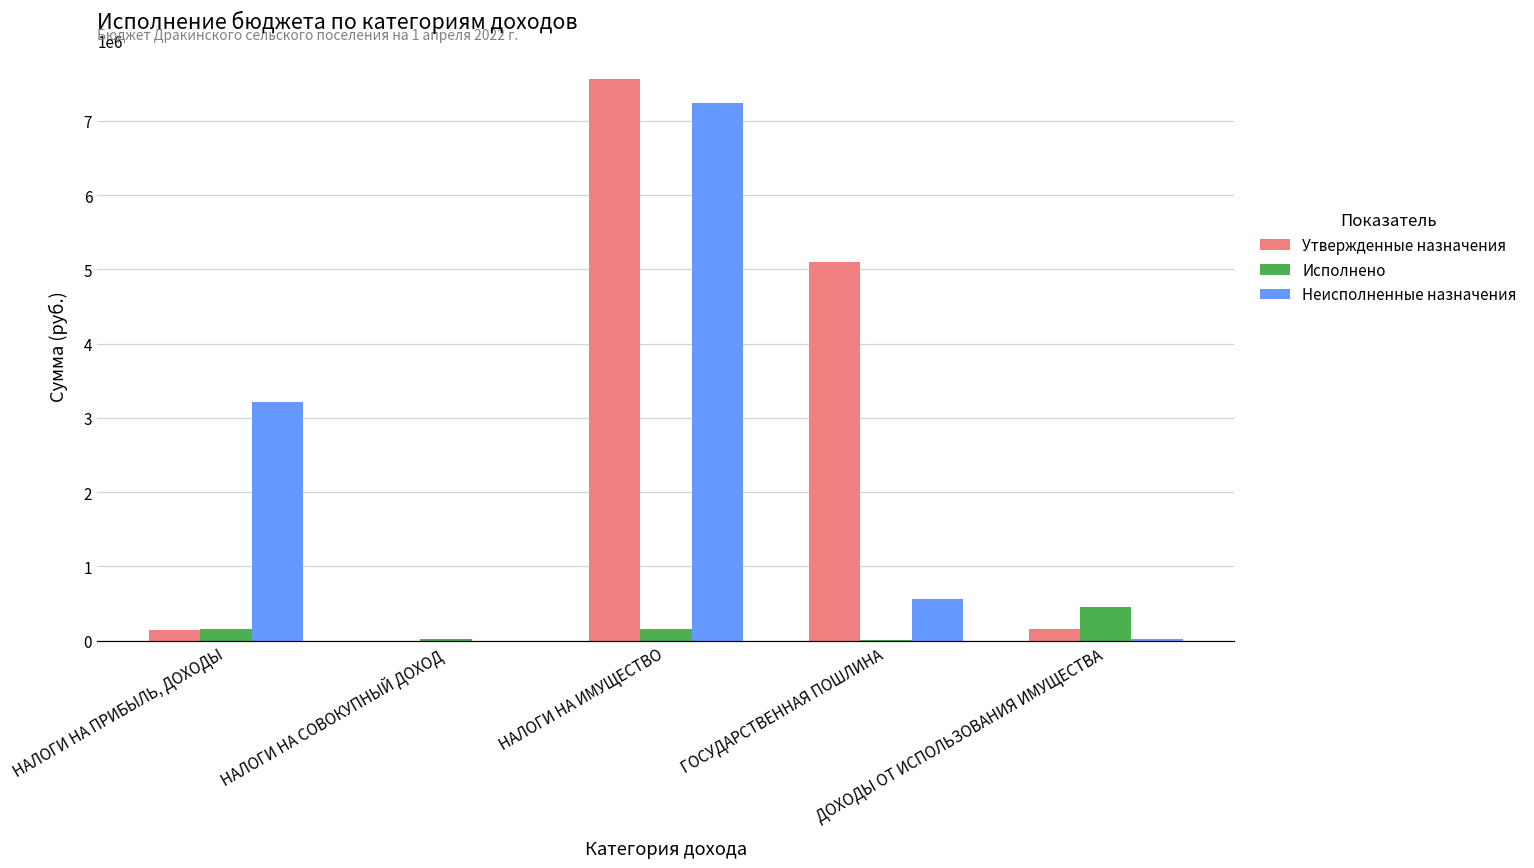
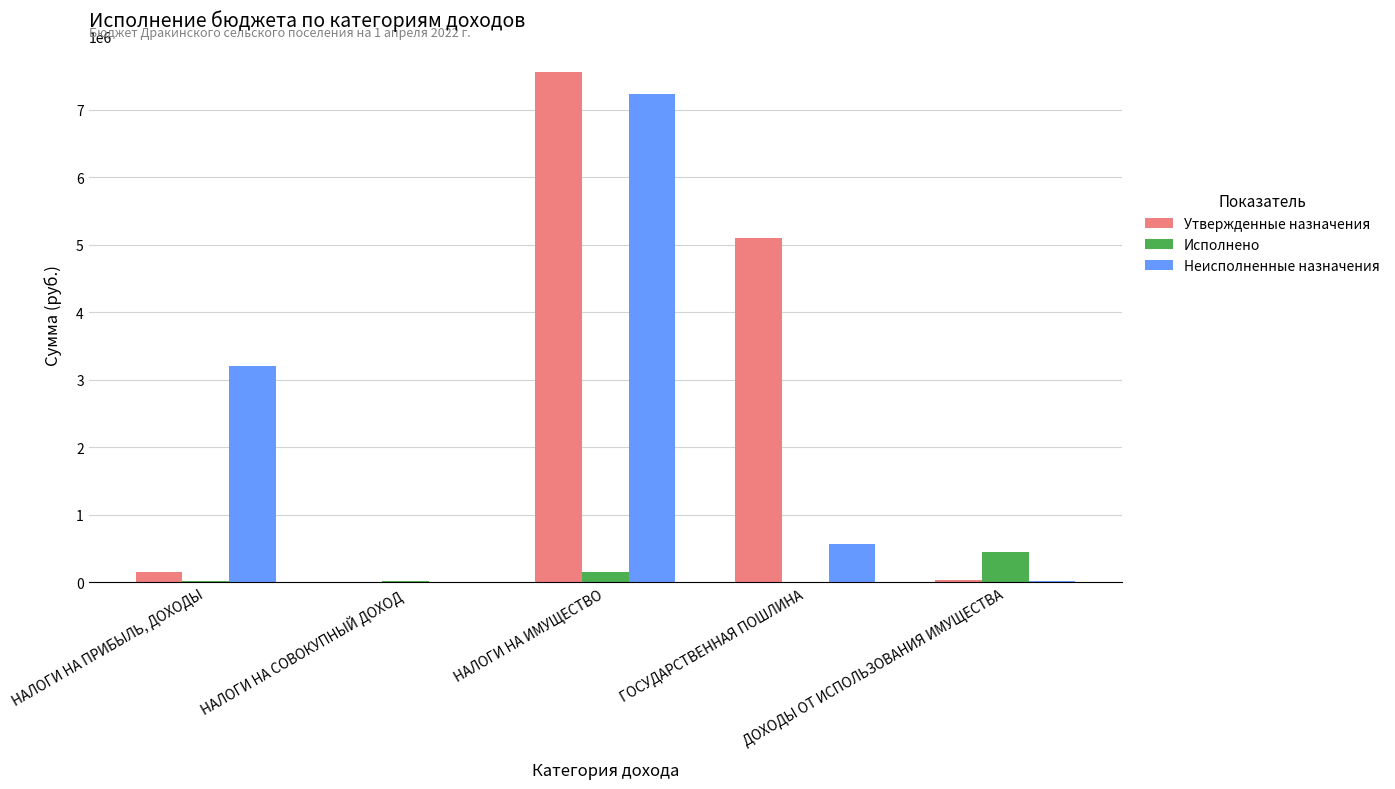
  {
    "Утвержденные назначения": {
      "НАЛОГИ НА ПРИБЫЛЬ, ДОХОДЫ": 100000,
      "НАЛОГИ НА ИМУЩЕСТВО": 7600000,
      "ГОСУДАРСТВЕННАЯ ПОШЛИНА": 5100000,
-     "ДОХОДЫ ОТ ИСПОЛЬЗОВАНИЯ ИМУЩЕСТВА": 200000
+     "ДОХОДЫ ОТ ИСПОЛЬЗОВАНИЯ ИМУЩЕСТВА": 0
    },
    "Исполнено": {
-     "НАЛОГИ НА ПРИБЫЛЬ, ДОХОДЫ": 200000,
+     "НАЛОГИ НА ПРИБЫЛЬ, ДОХОДЫ": 0,
      "НАЛОГИ НА ИМУЩЕСТВО": 200000,
      "ДОХОДЫ ОТ ИСПОЛЬЗОВАНИЯ ИМУЩЕСТВА": 400000
    },
    "Неисполненные назначения": {
      "НАЛОГИ НА ПРИБЫЛЬ, ДОХОДЫ": 3200000,
      "НАЛОГИ НА СОВОКУПНЫЙ ДОХОД": 0,
      "НАЛОГИ НА ИМУЩЕСТВО": 7200000,
      "ГОСУДАРСТВЕННАЯ ПОШЛИНА": 600000
    }
  }
